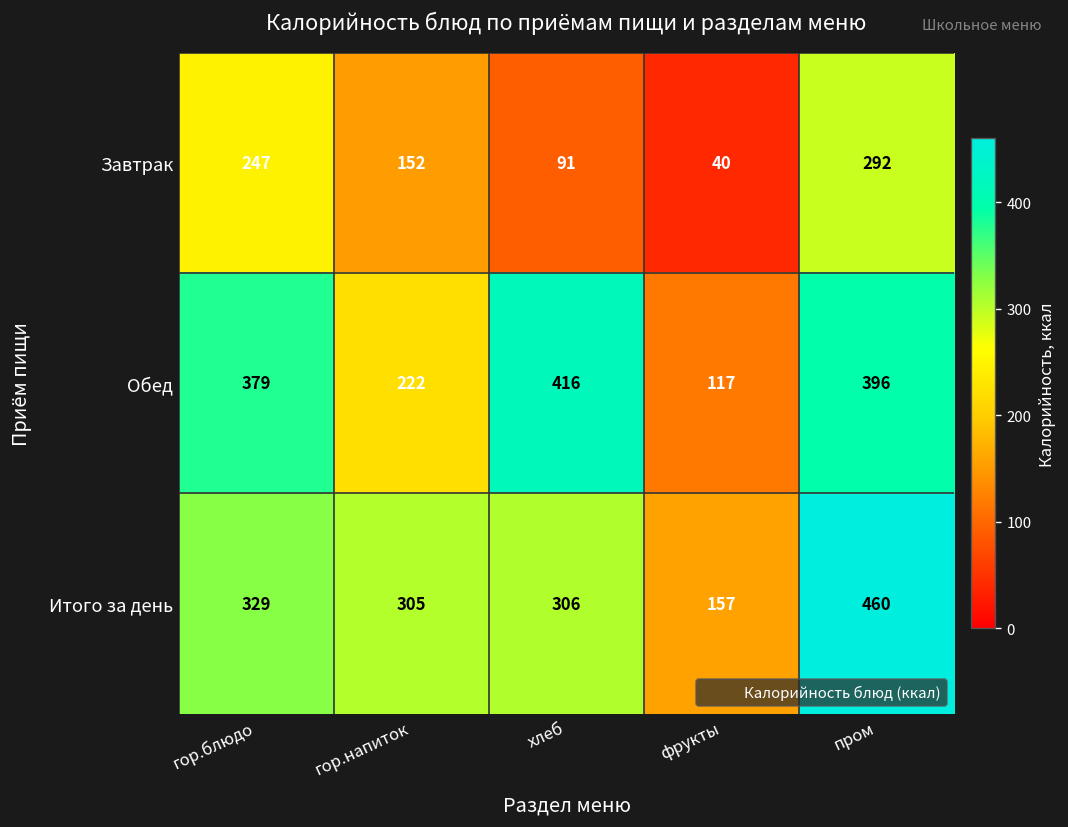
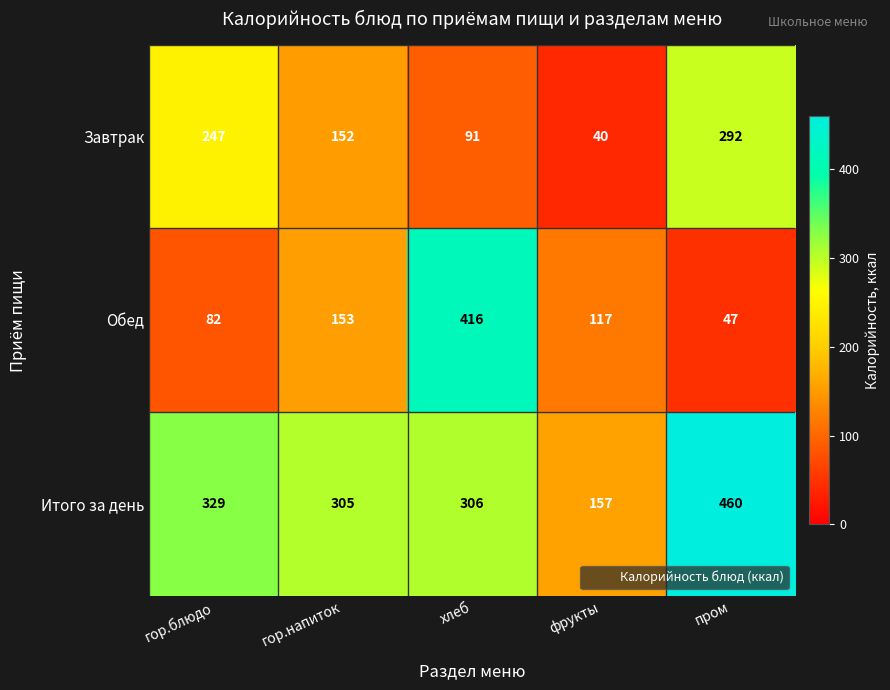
  {
    "Завтрак": {
      "гор.блюдо": 247,
      "гор.напиток": 152,
      "хлеб": 91,
      "фрукты": 40,
      "пром": 292
    },
    "Обед": {
-     "гор.блюдо": 379,
-     "гор.напиток": 222,
+     "гор.блюдо": 82,
+     "гор.напиток": 153,
      "хлеб": 416,
      "фрукты": 117,
-     "пром": 396
+     "пром": 47
    },
    "Итого за день": {
      "гор.блюдо": 329,
      "гор.напиток": 305,
      "хлеб": 306,
      "фрукты": 157,
      "пром": 460
    }
  }
